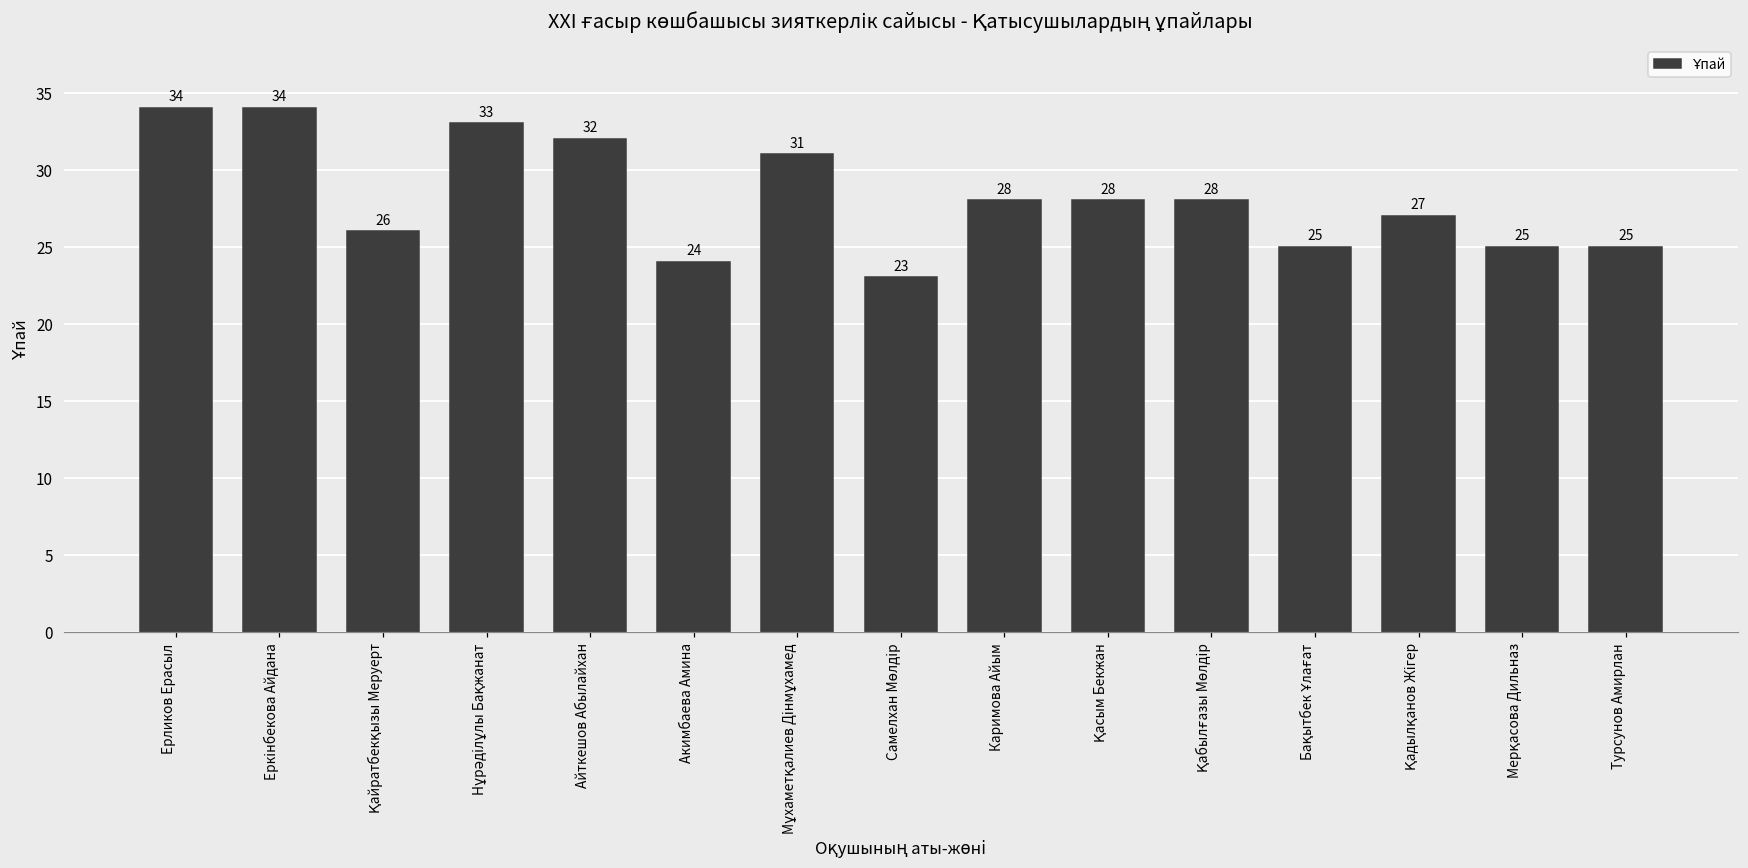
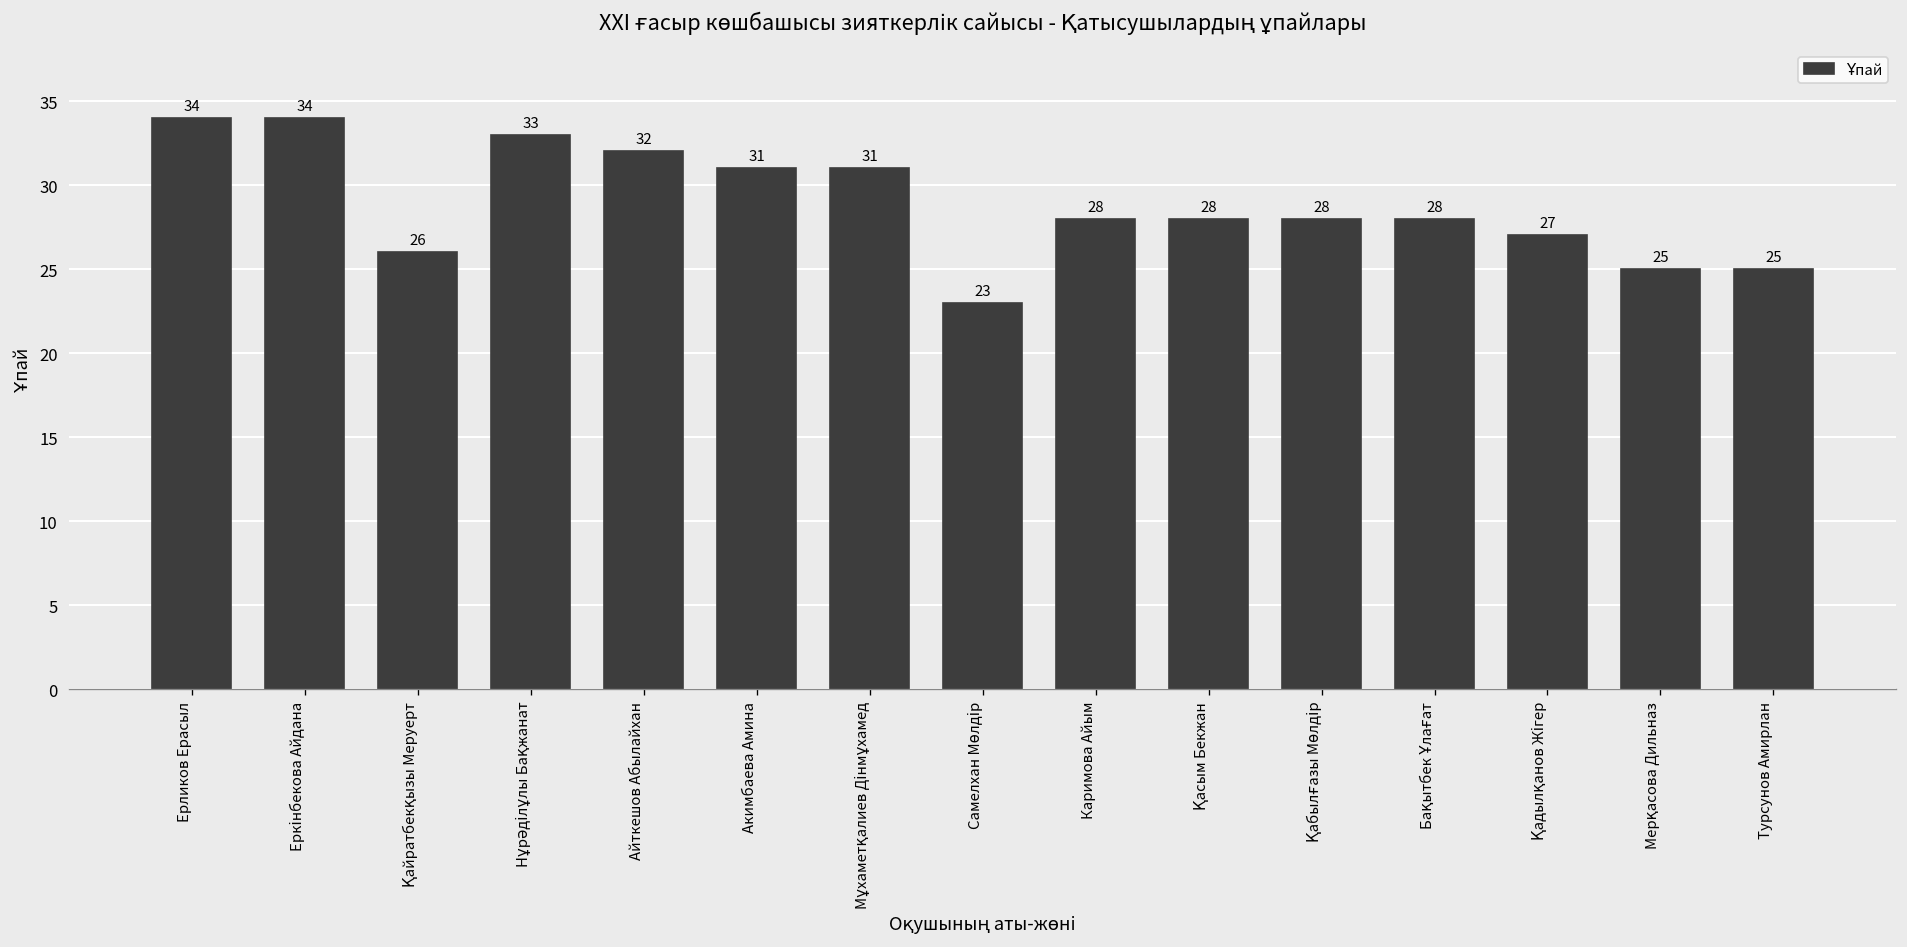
  {
    "Ерликов Ерасыл": 34,
    "Еркінбекова Айдана": 34,
    "Қайратбекқызы Меруерт": 26,
    "Нұрәділұлы Бақжанат": 33,
    "Айткешов Абылайхан": 32,
-   "Акимбаева Амина": 24,
+   "Акимбаева Амина": 31,
    "Мұхаметқалиев Дінмұхамед": 31,
    "Самелхан Мөлдір": 23,
    "Каримова Айым": 28,
    "Қасым Бекжан": 28,
    "Қабылғазы Мөлдір": 28,
-   "Бақытбек Ұлағат": 25,
+   "Бақытбек Ұлағат": 28,
    "Қадылқанов Жігер": 27,
    "Мерқасова Дильназ": 25,
    "Турсунов Амирлан": 25
  }
